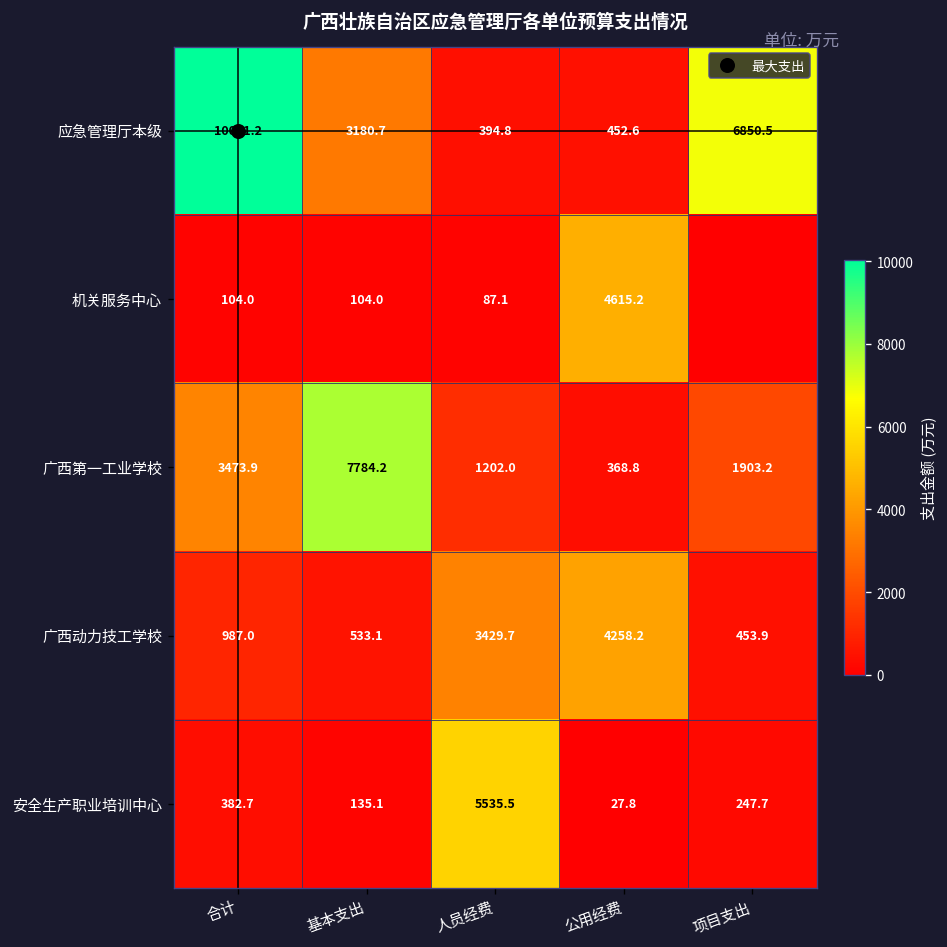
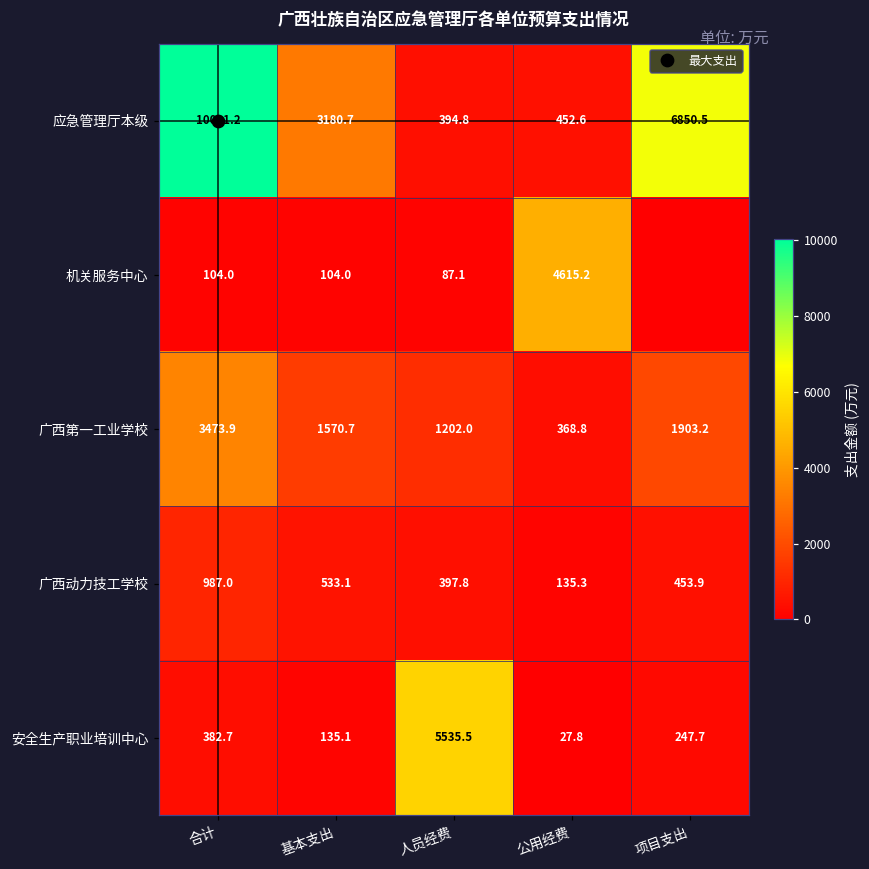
  {
    "应急管理厅本级": {
      "基本支出": 3180.7,
      "人员经费": 394.8,
      "公用经费": 452.6,
      "项目支出": 6850.5
    },
    "机关服务中心": {
      "合计": 104.0,
      "基本支出": 104.0,
      "人员经费": 87.1,
      "公用经费": 4615.2
    },
    "广西第一工业学校": {
      "合计": 3473.9,
-     "基本支出": 7784.2,
+     "基本支出": 1570.7,
      "人员经费": 1202.0,
      "公用经费": 368.8,
      "项目支出": 1903.2
    },
    "广西动力技工学校": {
      "合计": 987.0,
      "基本支出": 533.1,
-     "人员经费": 3429.7,
-     "公用经费": 4258.2,
+     "人员经费": 397.8,
+     "公用经费": 135.3,
      "项目支出": 453.9
    },
    "安全生产职业培训中心": {
      "合计": 382.7,
      "基本支出": 135.1,
      "人员经费": 5535.5,
      "公用经费": 27.8,
      "项目支出": 247.7
    }
  }
